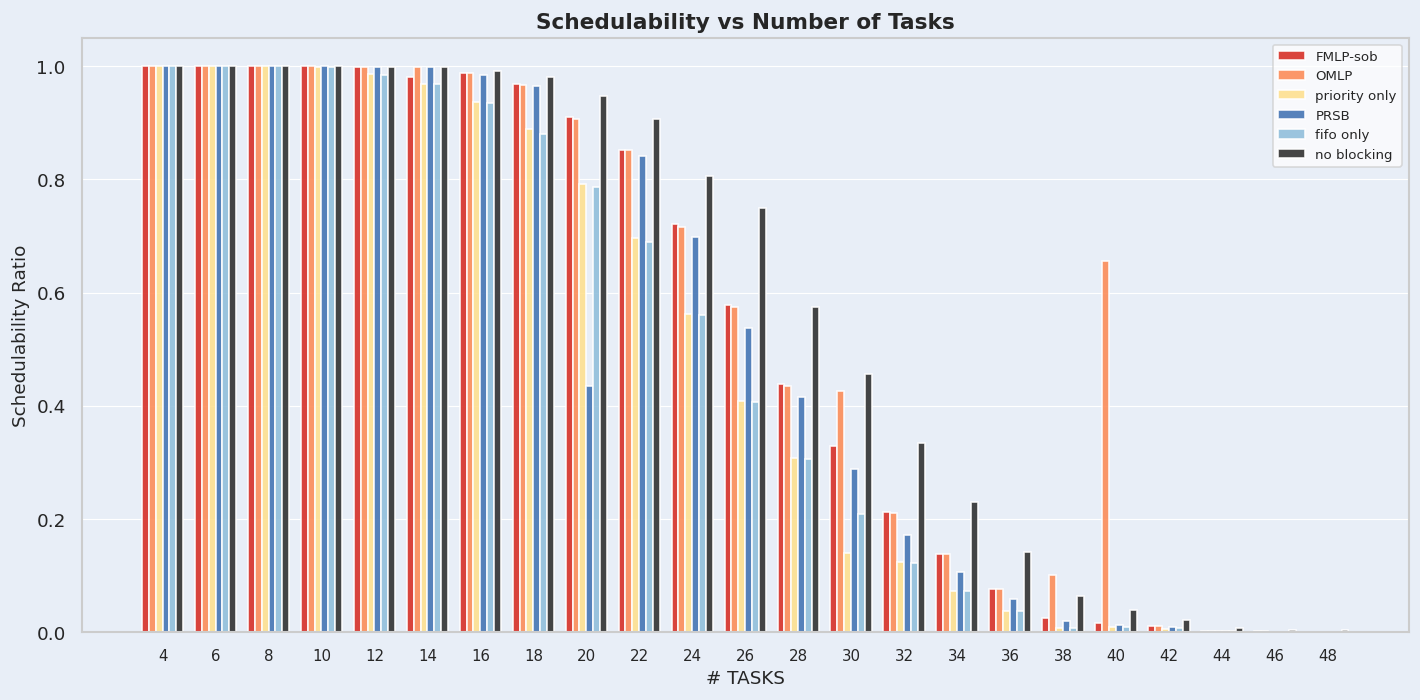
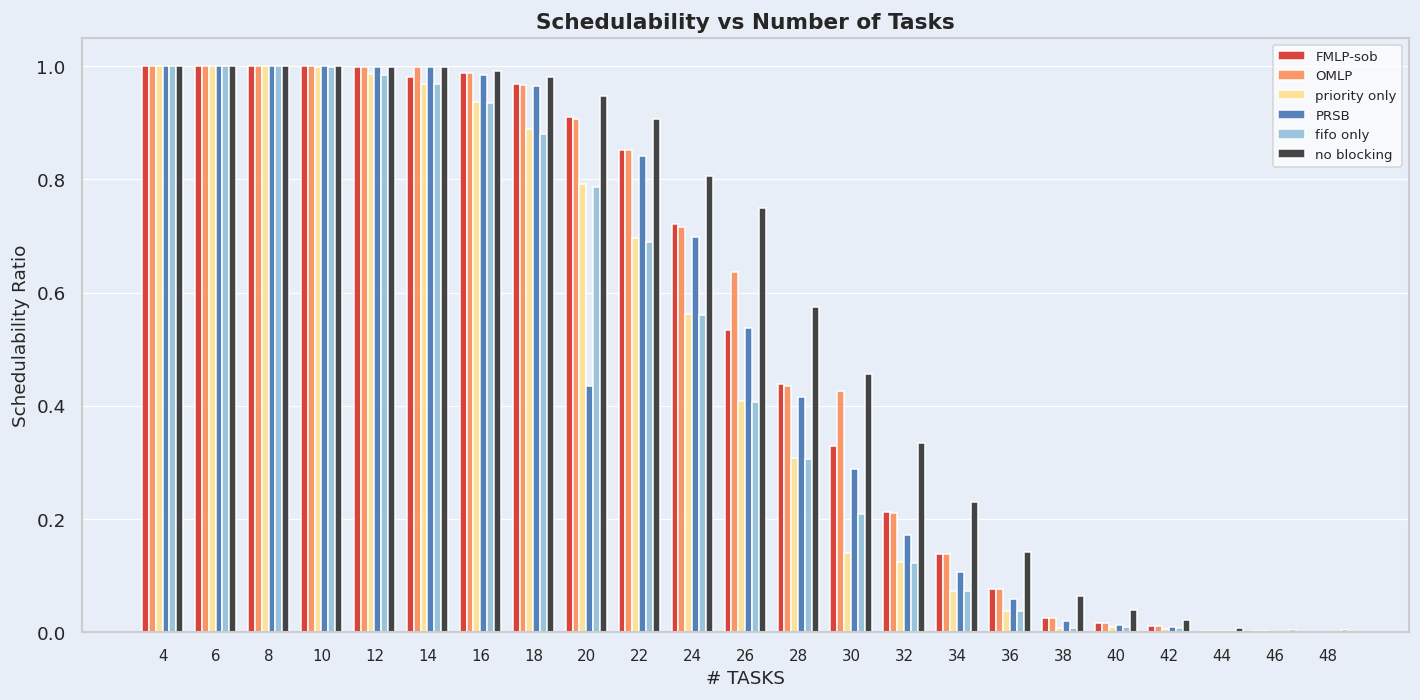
  {
    "FMLP-sob": {
      "4": 1.00,
      "6": 1.00,
      "8": 1.00,
      "10": 1.00,
      "12": 1.00,
      "14": 0.98,
      "16": 0.99,
      "18": 0.97,
      "20": 0.91,
      "22": 0.85,
      "24": 0.72,
-     "26": 0.58,
+     "26": 0.53,
      "28": 0.44,
      "30": 0.33,
      "32": 0.21,
      "34": 0.14,
      "36": 0.08,
      "38": 0.02,
      "40": 0.02,
      "42": 0.01,
      "48": 0.00
    },
    "OMLP": {
      "4": 1.00,
      "6": 1.00,
      "8": 1.00,
      "10": 1.00,
      "12": 1.00,
      "14": 1.00,
      "16": 0.99,
      "18": 0.97,
      "20": 0.91,
      "22": 0.85,
      "24": 0.72,
-     "26": 0.57,
+     "26": 0.64,
      "28": 0.43,
      "30": 0.43,
      "32": 0.21,
      "34": 0.14,
      "36": 0.08,
-     "38": 0.10,
-     "40": 0.66,
+     "38": 0.02,
+     "40": 0.02,
      "42": 0.01,
      "48": 0.00
    },
    "priority only": {
      "4": 1.00,
      "6": 1.00,
      "8": 1.00,
      "10": 1.00,
      "12": 0.99,
      "14": 0.97,
      "16": 0.94,
      "18": 0.89,
      "20": 0.79,
      "22": 0.70,
      "24": 0.56,
      "26": 0.41,
      "28": 0.31,
      "30": 0.14,
      "32": 0.12,
      "34": 0.07,
      "36": 0.04,
      "38": 0.01,
      "40": 0.01,
      "42": 0.01,
      "46": 0.00,
      "48": 0.00
    },
    "PRSB": {
      "4": 1.00,
      "6": 1.00,
      "8": 1.00,
      "10": 1.00,
      "12": 1.00,
      "14": 1.00,
      "16": 0.98,
      "18": 0.96,
      "20": 0.43,
      "22": 0.84,
      "24": 0.70,
      "26": 0.54,
      "28": 0.41,
      "30": 0.29,
      "32": 0.17,
      "34": 0.11,
      "36": 0.06,
      "38": 0.02,
      "40": 0.01,
      "42": 0.01,
      "46": 0.00,
      "48": 0.00
    },
    "fifo only": {
      "4": 1.00,
      "6": 1.00,
      "8": 1.00,
      "10": 1.00,
      "12": 0.99,
      "14": 0.97,
      "16": 0.93,
      "18": 0.88,
      "20": 0.79,
      "22": 0.69,
      "24": 0.56,
      "26": 0.41,
      "28": 0.31,
      "30": 0.21,
      "32": 0.12,
      "34": 0.07,
      "36": 0.04,
      "38": 0.01,
      "40": 0.01,
      "42": 0.01,
      "46": 0.00,
      "48": 0.00
    },
    "no blocking": {
      "4": 1.00,
      "6": 1.00,
      "8": 1.00,
      "10": 1.00,
      "12": 1.00,
      "14": 1.00,
      "16": 0.99,
      "18": 0.98,
      "20": 0.95,
      "22": 0.91,
      "24": 0.81,
      "26": 0.75,
      "28": 0.57,
      "30": 0.46,
      "32": 0.33,
      "34": 0.23,
      "36": 0.14,
      "38": 0.06,
      "40": 0.04,
      "42": 0.02,
      "44": 0.01
    }
  }
